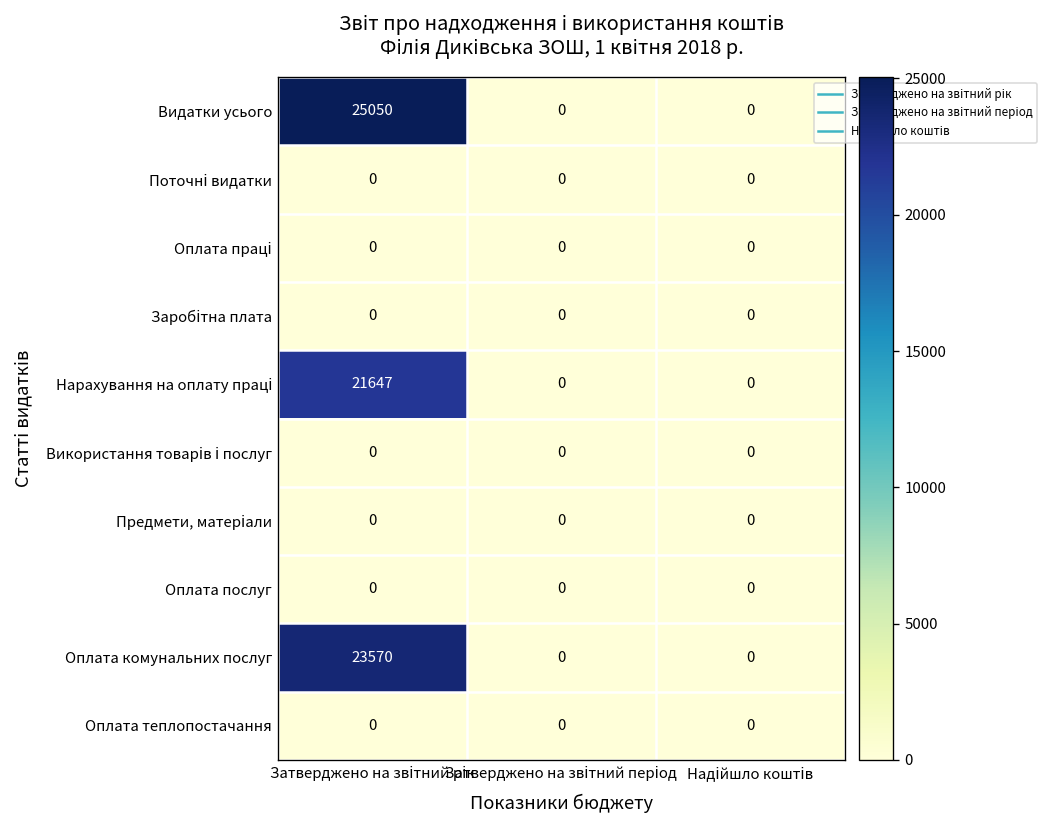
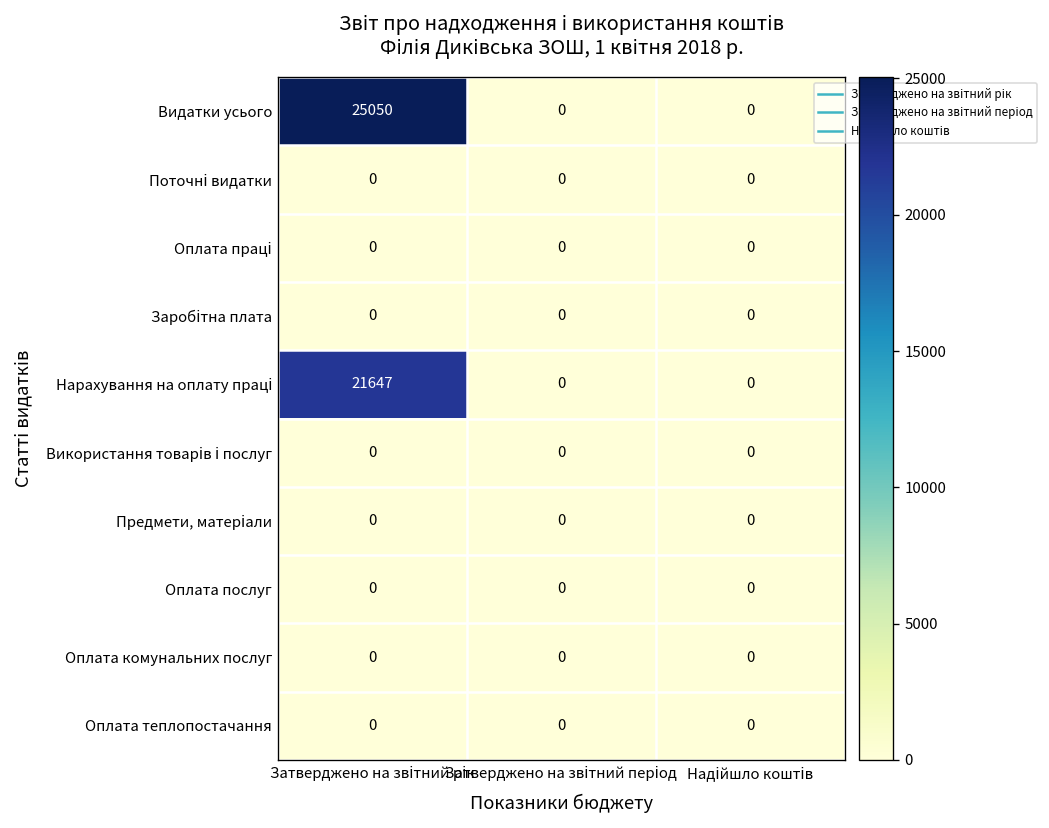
  {
    "Видатки усього": {
      "Затверджено на звітний рік": 25050,
      "Затверджено на звітний період": 0,
      "Надійшло коштів": 0
    },
    "Поточні видатки": {
      "Затверджено на звітний рік": 0,
      "Затверджено на звітний період": 0,
      "Надійшло коштів": 0
    },
    "Оплата праці": {
      "Затверджено на звітний рік": 0,
      "Затверджено на звітний період": 0,
      "Надійшло коштів": 0
    },
    "Заробітна плата": {
      "Затверджено на звітний рік": 0,
      "Затверджено на звітний період": 0,
      "Надійшло коштів": 0
    },
    "Нарахування на оплату праці": {
      "Затверджено на звітний рік": 21647,
      "Затверджено на звітний період": 0,
      "Надійшло коштів": 0
    },
    "Використання товарів і послуг": {
      "Затверджено на звітний рік": 0,
      "Затверджено на звітний період": 0,
      "Надійшло коштів": 0
    },
    "Предмети, матеріали": {
      "Затверджено на звітний рік": 0,
      "Затверджено на звітний період": 0,
      "Надійшло коштів": 0
    },
    "Оплата послуг": {
      "Затверджено на звітний рік": 0,
      "Затверджено на звітний період": 0,
      "Надійшло коштів": 0
    },
    "Оплата комунальних послуг": {
-     "Затверджено на звітний рік": 23570,
+     "Затверджено на звітний рік": 0,
      "Затверджено на звітний період": 0,
      "Надійшло коштів": 0
    },
    "Оплата теплопостачання": {
      "Затверджено на звітний рік": 0,
      "Затверджено на звітний період": 0,
      "Надійшло коштів": 0
    }
  }
